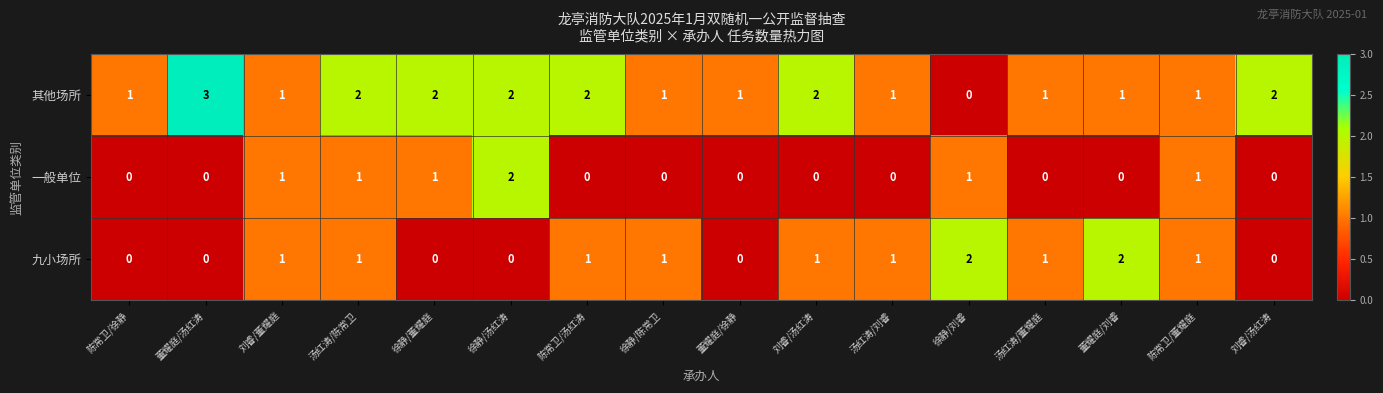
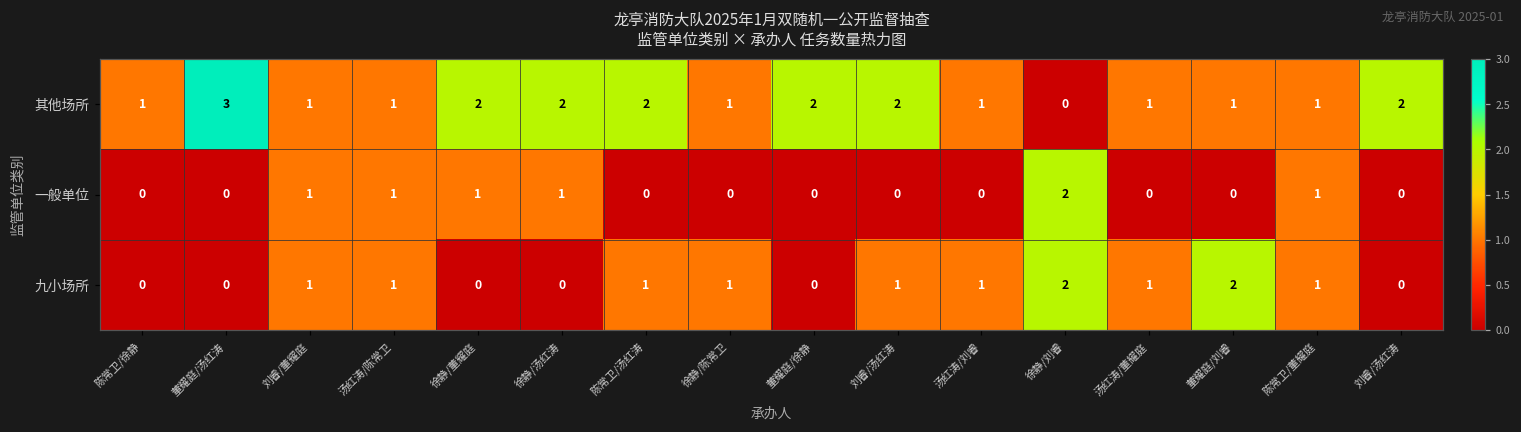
  {
    "其他场所": {
      "陈常卫/徐静": 1,
      "董耀庭/汤红涛": 3,
      "刘睿/董耀庭": 1,
-     "汤红涛/陈常卫": 2,
+     "汤红涛/陈常卫": 1,
      "徐静/董耀庭": 2,
      "徐静/汤红涛": 2,
      "陈常卫/汤红涛": 2,
      "徐静/陈常卫": 1,
-     "董耀庭/徐静": 1,
+     "董耀庭/徐静": 2,
      "汤红涛/刘睿": 1,
      "徐静/刘睿": 0,
      "汤红涛/董耀庭": 1,
      "董耀庭/刘睿": 1,
      "陈常卫/董耀庭": 1
    },
    "一般单位": {
      "陈常卫/徐静": 0,
      "董耀庭/汤红涛": 0,
      "刘睿/董耀庭": 1,
      "汤红涛/陈常卫": 1,
      "徐静/董耀庭": 1,
-     "徐静/汤红涛": 2,
+     "徐静/汤红涛": 1,
      "陈常卫/汤红涛": 0,
      "徐静/陈常卫": 0,
      "董耀庭/徐静": 0,
      "汤红涛/刘睿": 0,
-     "徐静/刘睿": 1,
+     "徐静/刘睿": 2,
      "汤红涛/董耀庭": 0,
      "董耀庭/刘睿": 0,
      "陈常卫/董耀庭": 1
    },
    "九小场所": {
      "陈常卫/徐静": 0,
      "董耀庭/汤红涛": 0,
      "刘睿/董耀庭": 1,
      "汤红涛/陈常卫": 1,
      "徐静/董耀庭": 0,
      "徐静/汤红涛": 0,
      "陈常卫/汤红涛": 1,
      "徐静/陈常卫": 1,
      "董耀庭/徐静": 0,
      "汤红涛/刘睿": 1,
      "徐静/刘睿": 2,
      "汤红涛/董耀庭": 1,
      "董耀庭/刘睿": 2,
      "陈常卫/董耀庭": 1
    }
  }
